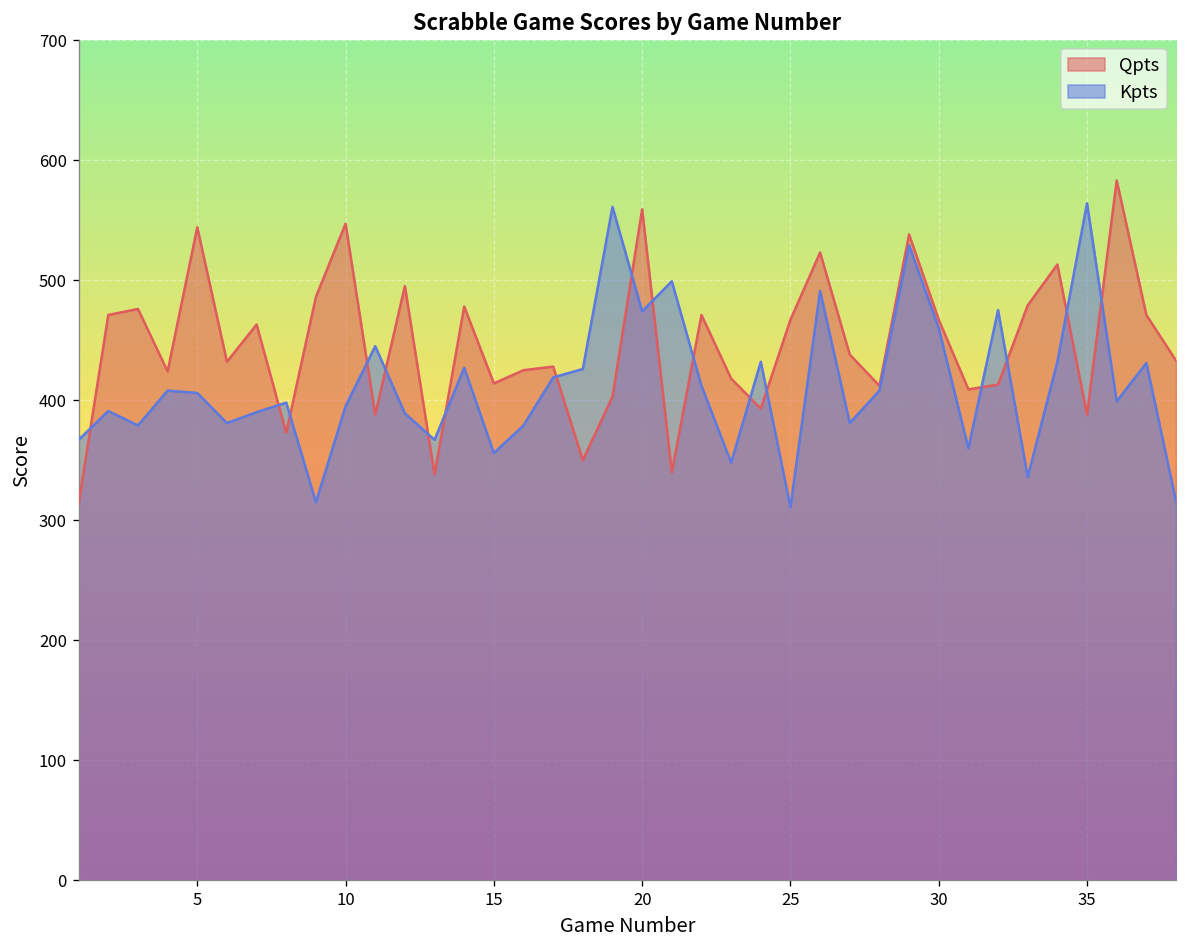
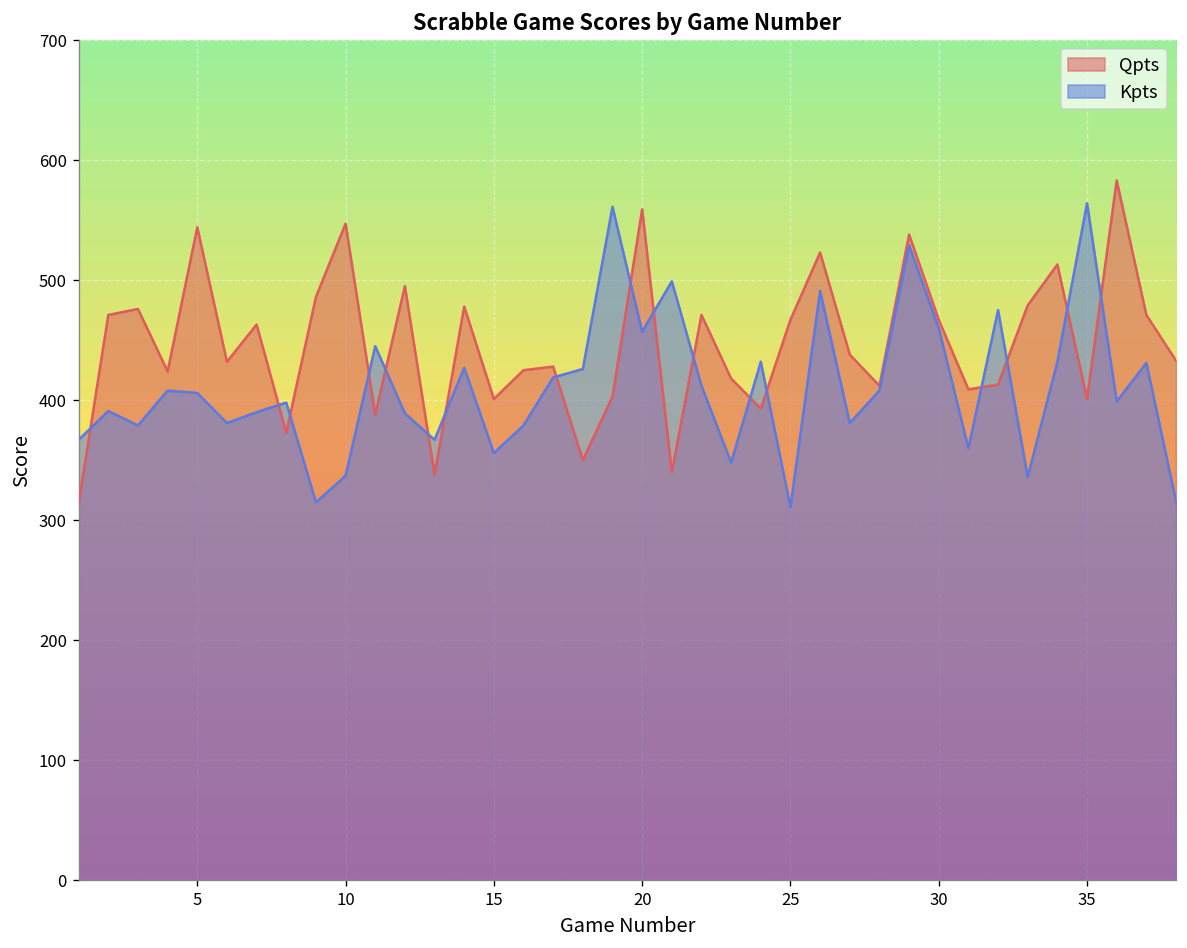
  {
    "Qpts": {
      "5": 544,
      "10": 547,
-     "15": 414,
+     "15": 401,
      "20": 559,
      "25": 467,
      "30": 467,
-     "35": 388
+     "35": 401
    },
    "Kpts": {
      "5": 406,
-     "10": 395,
+     "10": 337,
      "15": 356,
-     "20": 474,
+     "20": 457,
      "25": 311,
      "30": 460,
      "35": 564
    }
  }
